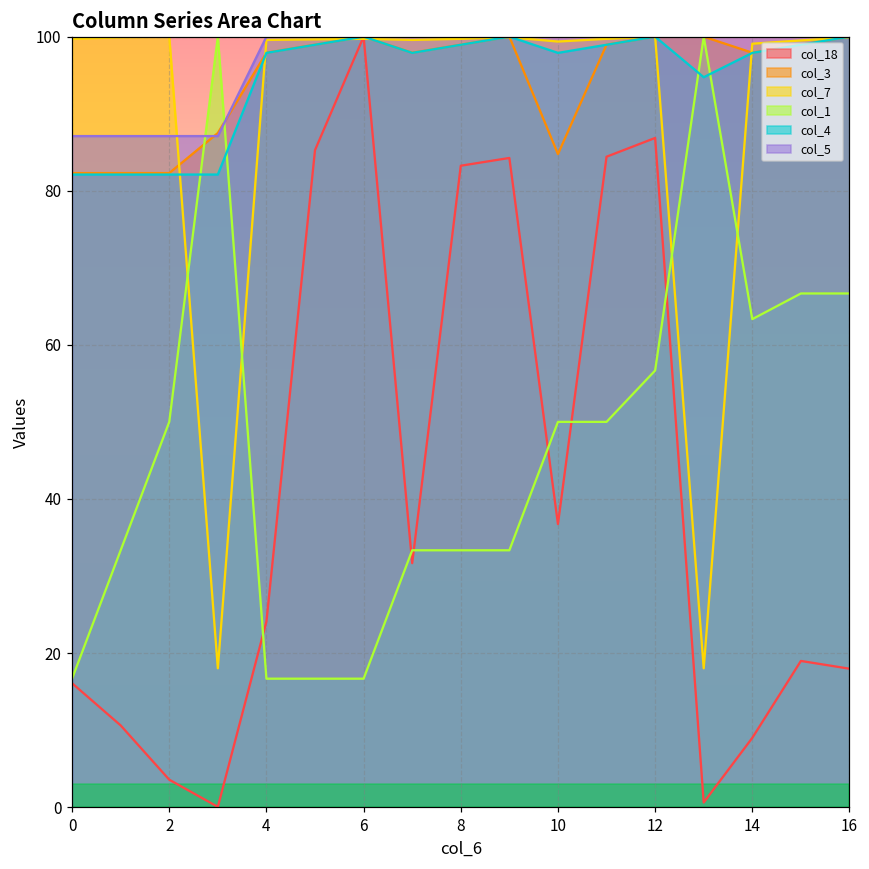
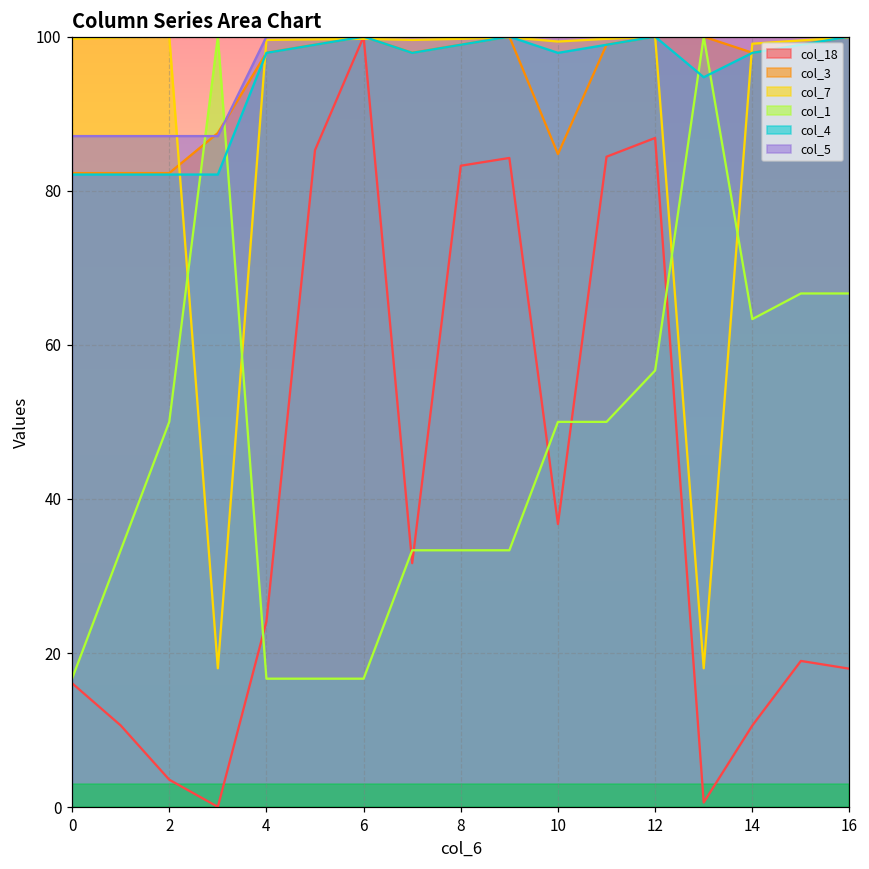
  {
    "col_18": {
      "0": 16,
      "2": 4,
      "4": 24,
      "8": 83,
      "10": 37,
      "12": 87,
-     "14": 9,
+     "14": 11,
      "16": 18
    },
    "col_3": {
      "10": 85
    },
    "col_7": {
      "0": 100,
      "2": 100,
      "4": 100,
      "10": 99,
      "14": 99
    },
    "col_1": {
      "0": 17,
      "2": 50,
      "4": 17,
      "6": 17,
      "8": 33,
      "10": 50,
      "12": 57,
      "14": 63,
      "16": 67
    },
    "col_4": {
      "10": 98
    },
    "col_5": {
      "0": 87,
      "2": 87,
      "4": 100,
      "10": 100,
      "14": 100
    }
  }
